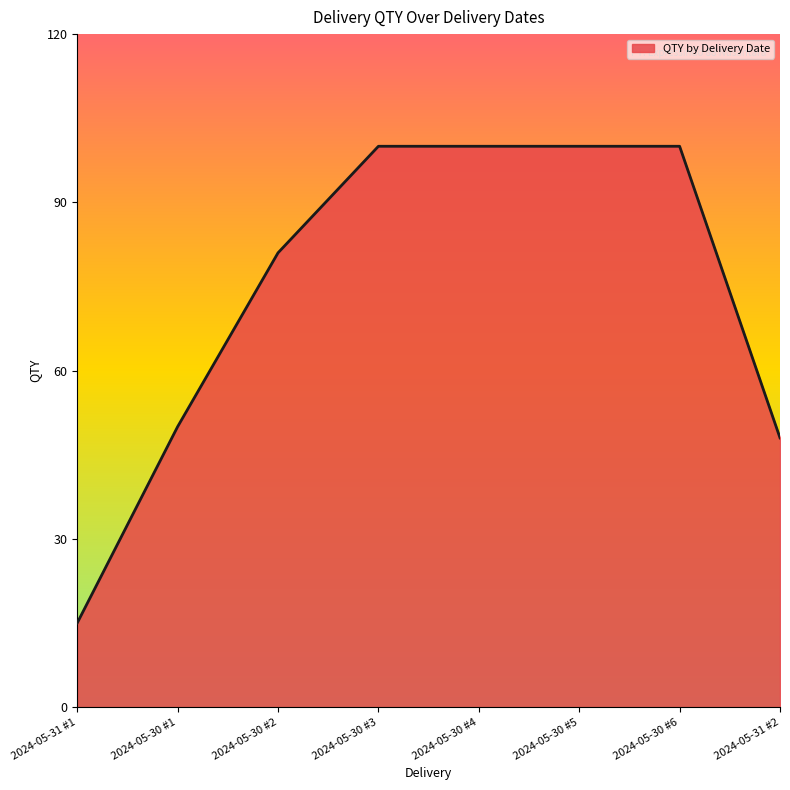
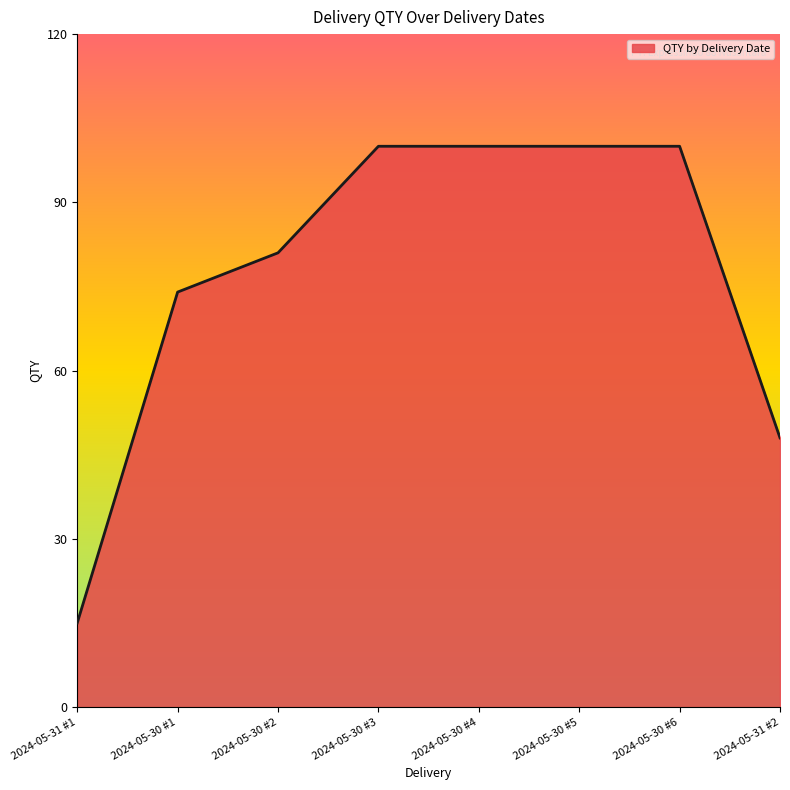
  {
    "2024-05-31 #1": 15,
-   "2024-05-30 #1": 50,
+   "2024-05-30 #1": 74,
    "2024-05-30 #2": 81,
    "2024-05-30 #3": 100,
    "2024-05-30 #4": 100,
    "2024-05-30 #5": 100,
    "2024-05-30 #6": 100,
    "2024-05-31 #2": 48
  }
